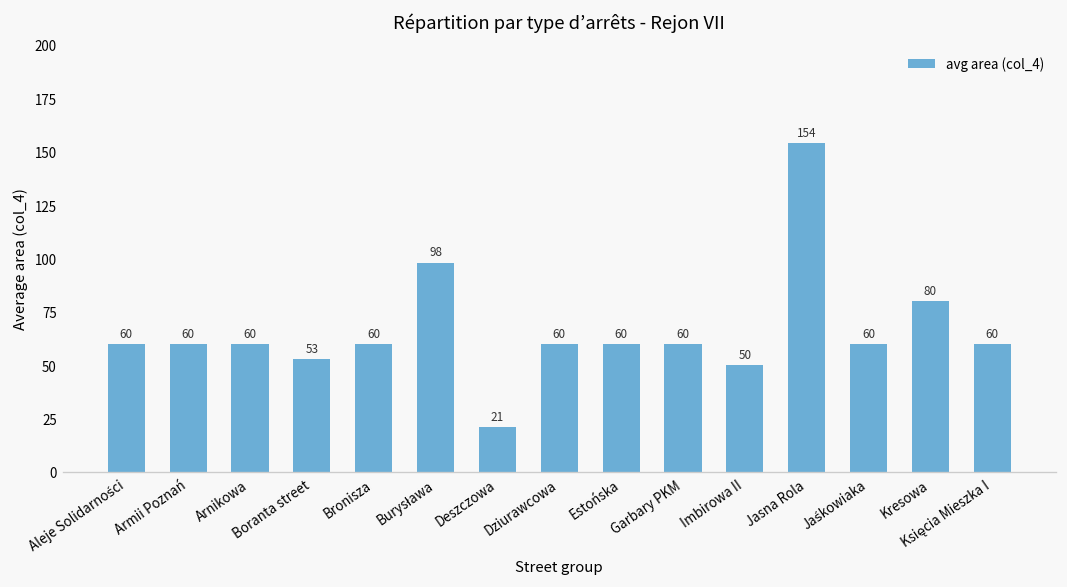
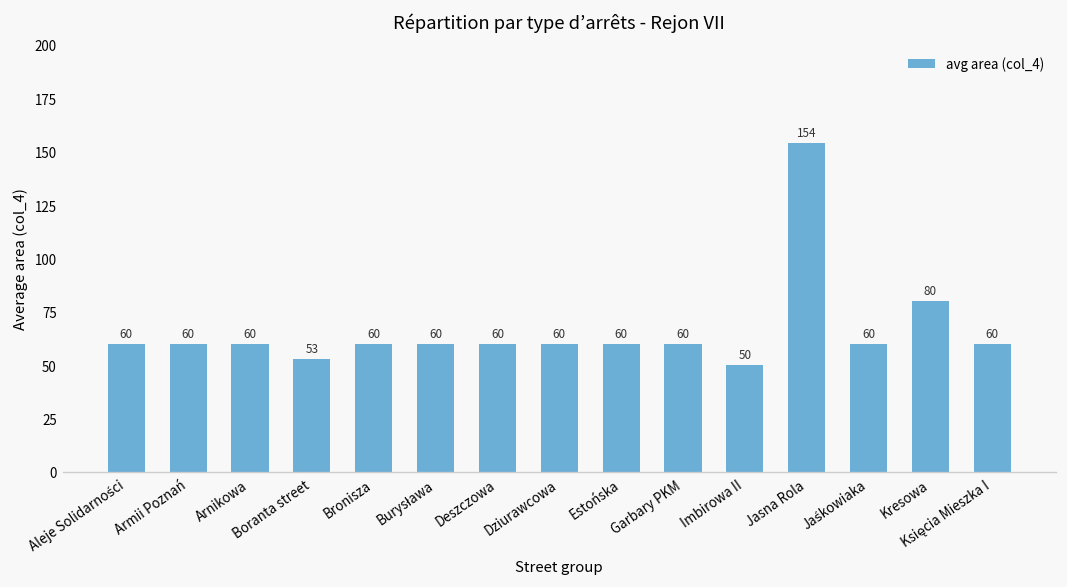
  {
    "Aleje Solidarności": 60,
    "Armii Poznań": 60,
    "Arnikowa": 60,
    "Boranta street": 53,
    "Bronisza": 60,
-   "Burysława": 98,
-   "Deszczowa": 21,
+   "Burysława": 60,
+   "Deszczowa": 60,
    "Dziurawcowa": 60,
    "Estońska": 60,
    "Garbary PKM": 60,
    "Imbirowa II": 50,
    "Jasna Rola": 154,
    "Jaśkowiaka": 60,
    "Kresowa": 80,
    "Księcia Mieszka I": 60
  }
